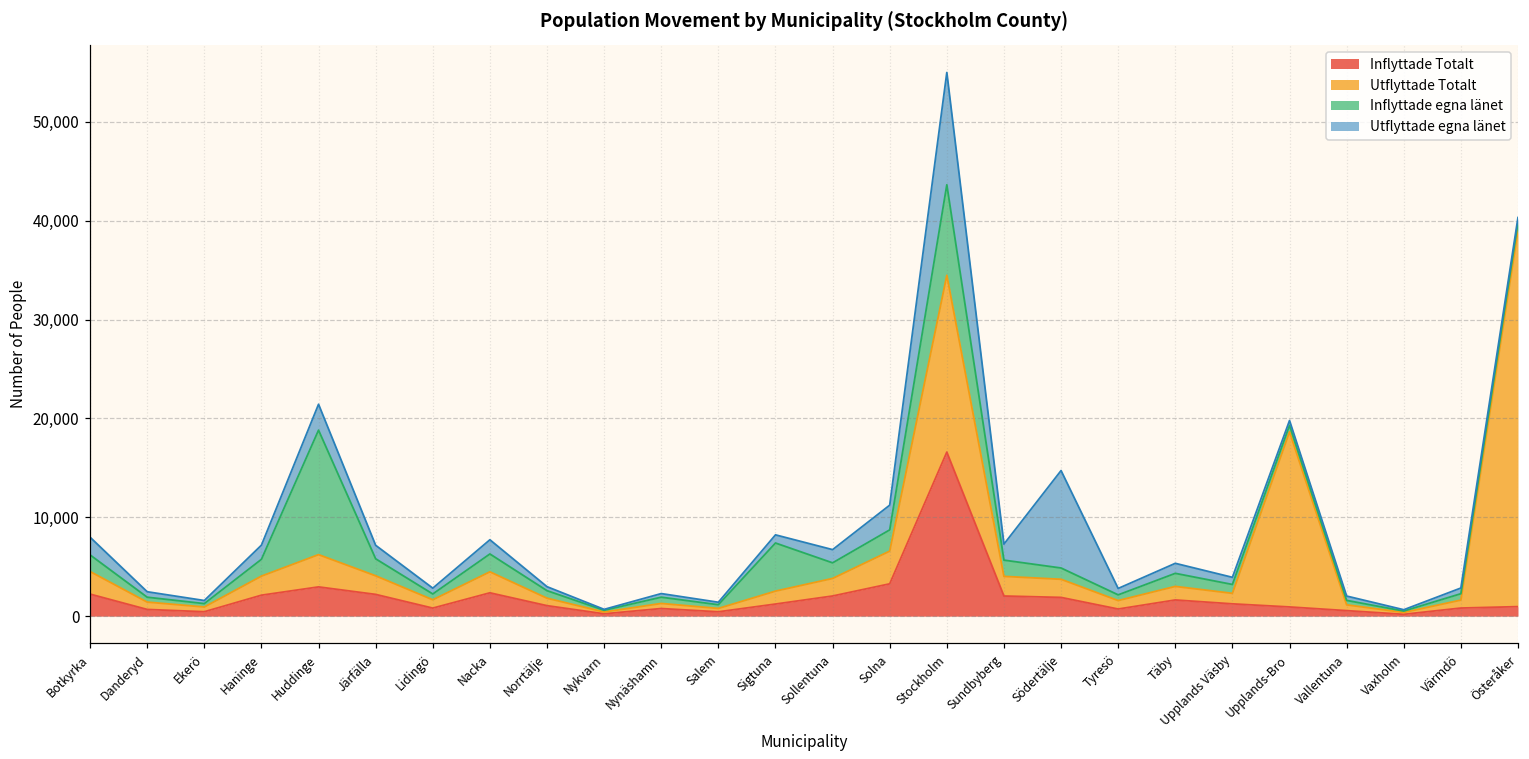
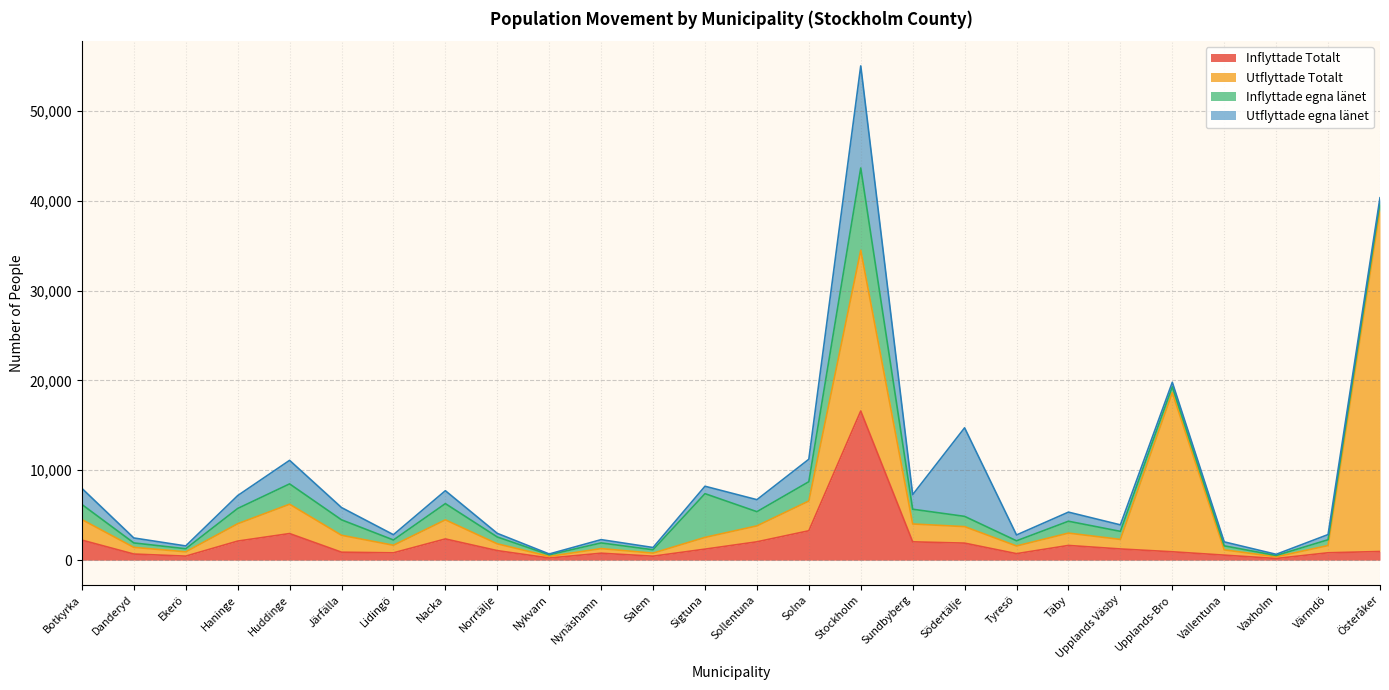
  {
    "Inflyttade Totalt": {
      "Botkyrka": "2,000",
      "Danderyd": "1,000",
      "Ekerö": "0",
      "Haninge": "2,000",
      "Huddinge": "3,000",
-     "Järfälla": "2,000",
+     "Järfälla": "1,000",
      "Lidingö": "1,000",
      "Nacka": "2,000",
      "Norrtälje": "1,000",
      "Nynäshamn": "1,000",
      "Salem": "0",
      "Sigtuna": "1,000",
      "Sollentuna": "2,000",
      "Solna": "3,000",
      "Stockholm": "17,000",
      "Sundbyberg": "2,000",
      "Södertälje": "2,000",
      "Tyresö": "1,000",
      "Täby": "2,000",
      "Upplands Väsby": "1,000",
      "Upplands-Bro": "1,000",
      "Vallentuna": "1,000",
      "Värmdö": "1,000",
      "Österåker": "1,000"
    },
    "Utflyttade Totalt": {
      "Botkyrka": "2,000",
      "Danderyd": "1,000",
      "Ekerö": "0",
      "Haninge": "2,000",
      "Huddinge": "3,000",
      "Järfälla": "2,000",
      "Lidingö": "1,000",
      "Nacka": "2,000",
      "Norrtälje": "1,000",
      "Nynäshamn": "1,000",
      "Salem": "0",
      "Sigtuna": "1,000",
      "Sollentuna": "2,000",
      "Solna": "3,000",
      "Stockholm": "18,000",
      "Sundbyberg": "2,000",
      "Södertälje": "2,000",
      "Tyresö": "1,000",
      "Täby": "1,000",
      "Upplands Väsby": "1,000",
      "Upplands-Bro": "18,000",
      "Vallentuna": "1,000",
      "Värmdö": "1,000",
      "Österåker": "38,000"
    },
    "Inflyttade egna länet": {
      "Botkyrka": "2,000",
      "Danderyd": "0",
      "Ekerö": "0",
      "Haninge": "2,000",
-     "Huddinge": "13,000",
+     "Huddinge": "2,000",
      "Järfälla": "2,000",
      "Lidingö": "1,000",
      "Nacka": "2,000",
      "Norrtälje": "1,000",
      "Nynäshamn": "1,000",
      "Sigtuna": "5,000",
      "Sollentuna": "2,000",
      "Solna": "2,000",
      "Stockholm": "9,000",
      "Sundbyberg": "2,000",
      "Södertälje": "1,000",
      "Tyresö": "1,000",
      "Täby": "1,000",
      "Upplands Väsby": "1,000",
      "Upplands-Bro": "1,000",
      "Vallentuna": "0",
      "Värmdö": "1,000",
      "Österåker": "1,000"
    },
    "Utflyttade egna länet": {
      "Botkyrka": "2,000",
      "Danderyd": "1,000",
      "Ekerö": "0",
      "Haninge": "1,000",
      "Huddinge": "3,000",
      "Järfälla": "1,000",
      "Lidingö": "1,000",
      "Nacka": "1,000",
      "Norrtälje": "0",
      "Nynäshamn": "0",
      "Sigtuna": "1,000",
      "Sollentuna": "1,000",
      "Solna": "3,000",
      "Stockholm": "11,000",
      "Sundbyberg": "2,000",
      "Södertälje": "10,000",
      "Tyresö": "1,000",
      "Täby": "1,000",
      "Upplands Väsby": "1,000",
      "Upplands-Bro": "0",
      "Vallentuna": "0",
      "Värmdö": "1,000",
      "Österåker": "0"
    }
  }
